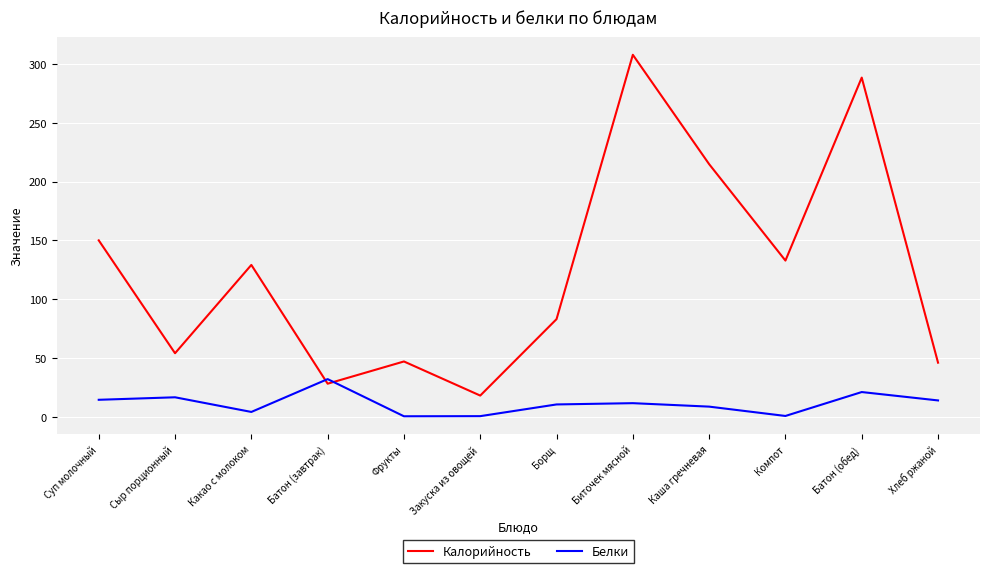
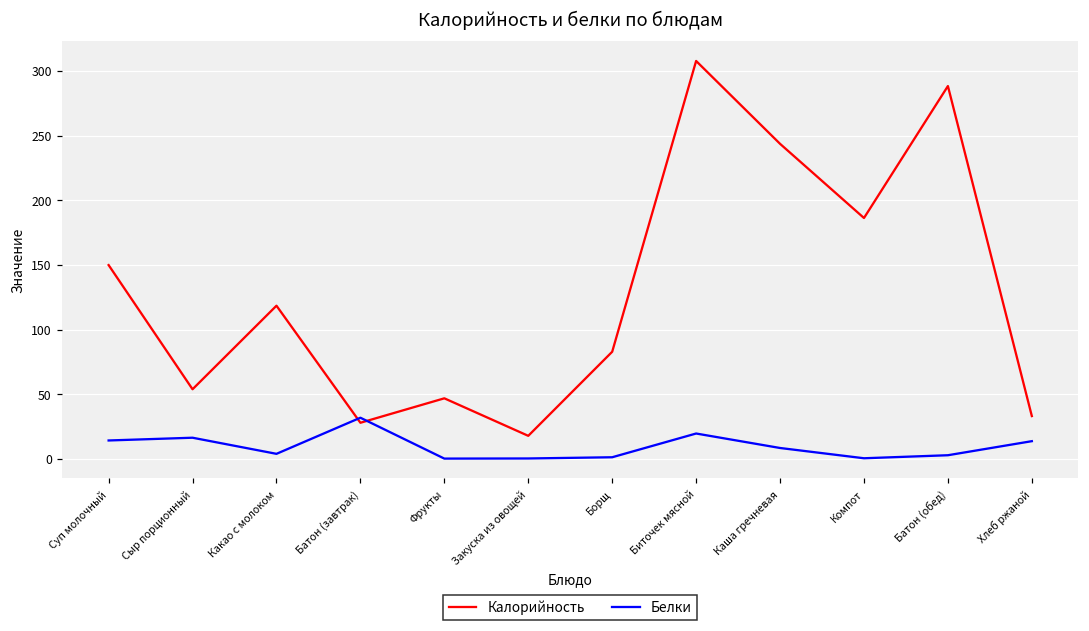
  {
    "Калорийность": {
      "Суп молочный": 150,
      "Сыр порционный": 54,
-     "Какао с молоком": 129,
+     "Какао с молоком": 119,
      "Батон (завтрак)": 28,
      "Фрукты": 47,
      "Закуска из овощей": 18,
      "Борщ": 83,
      "Биточек мясной": 308,
-     "Каша гречневая": 215,
-     "Компот": 133,
+     "Каша гречневая": 244,
+     "Компот": 186,
      "Батон (обед)": 288,
-     "Хлеб ржаной": 46
+     "Хлеб ржаной": 33
    },
    "Белки": {
      "Суп молочный": 14,
      "Сыр порционный": 17,
      "Какао с молоком": 4,
      "Батон (завтрак)": 32,
      "Фрукты": 0,
      "Закуска из овощей": 1,
-     "Борщ": 10,
-     "Биточек мясной": 12,
+     "Борщ": 1,
+     "Биточек мясной": 20,
      "Каша гречневая": 9,
      "Компот": 1,
-     "Батон (обед)": 21,
+     "Батон (обед)": 3,
      "Хлеб ржаной": 14
    }
  }
